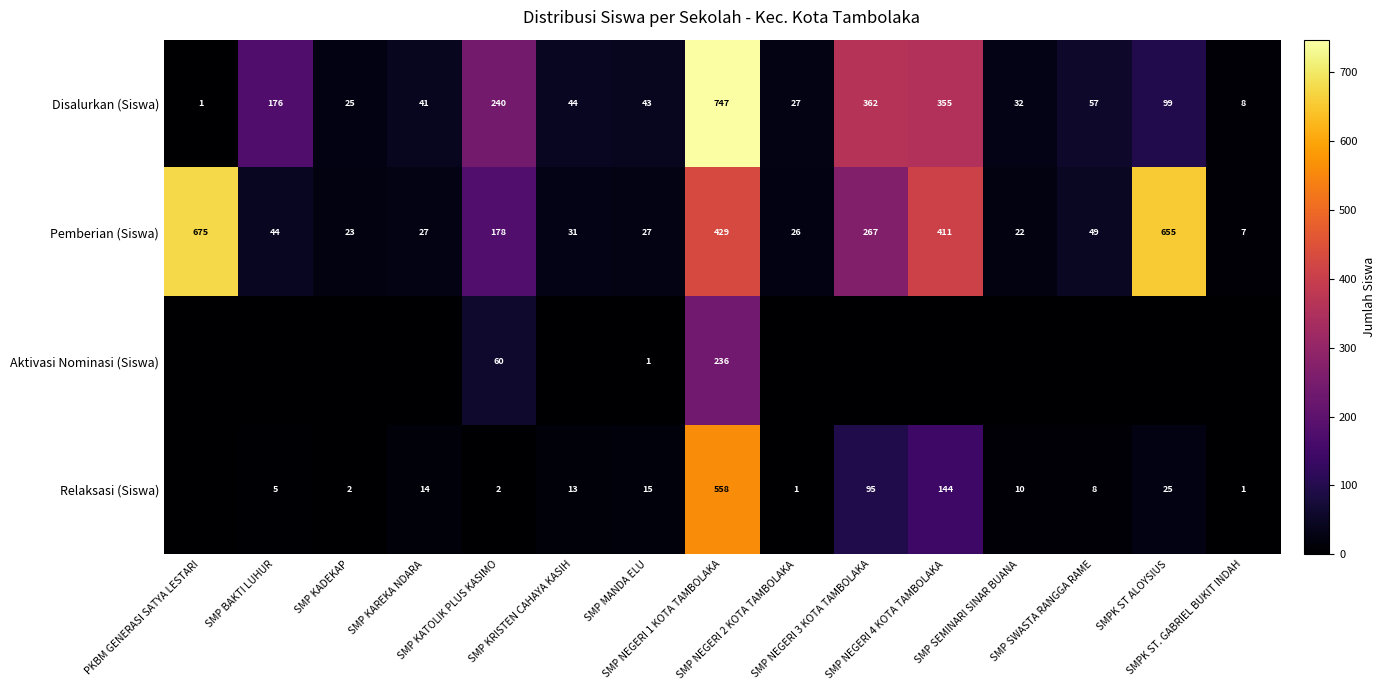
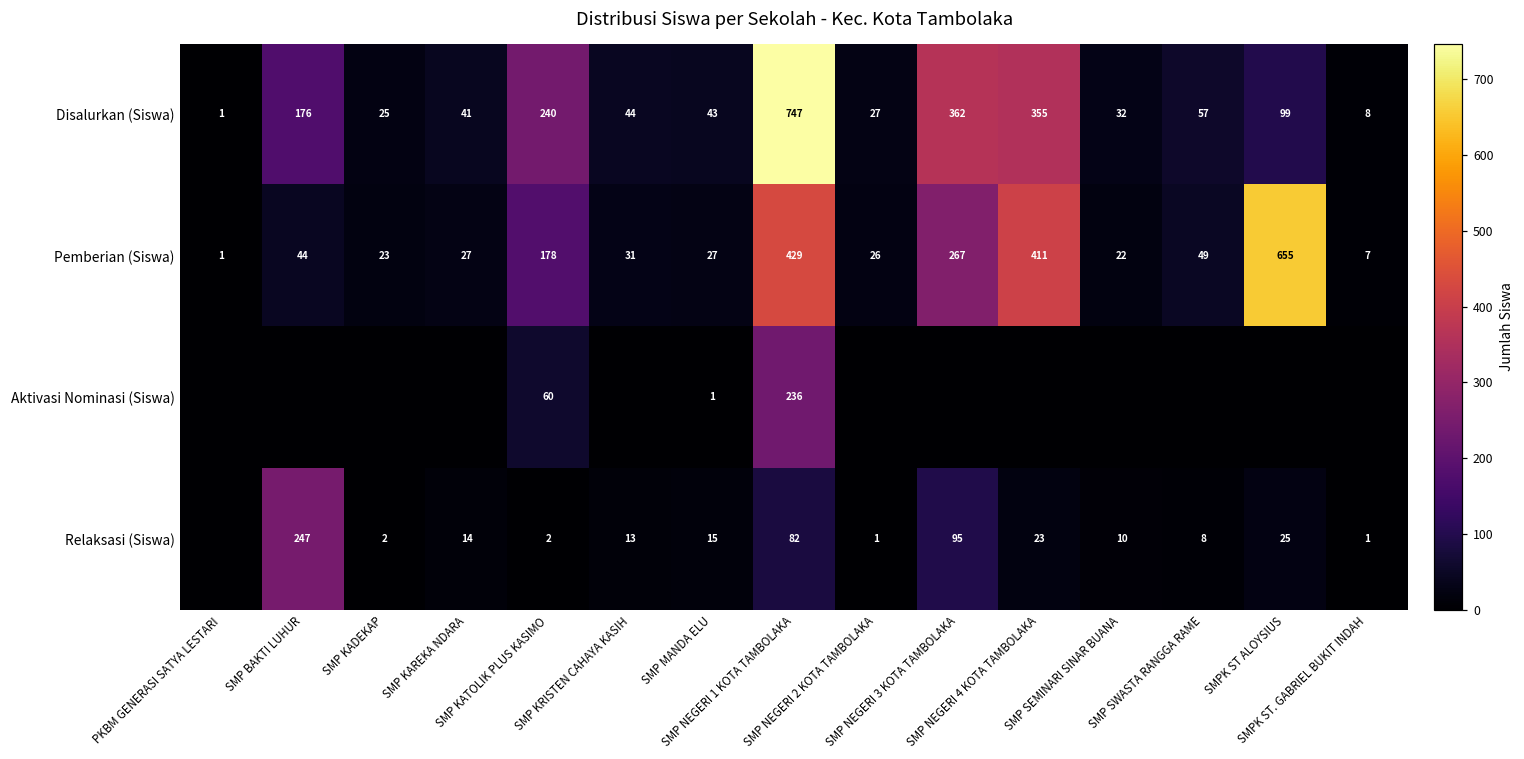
  {
    "Disalurkan (Siswa)": {
      "PKBM GENERASI SATYA LESTARI": 1,
      "SMP BAKTI LUHUR": 176,
      "SMP KADEKAP": 25,
      "SMP KAREKA NDARA": 41,
      "SMP KATOLIK PLUS KASIMO": 240,
      "SMP KRISTEN CAHAYA KASIH": 44,
      "SMP MANDA ELU": 43,
      "SMP NEGERI 1 KOTA TAMBOLAKA": 747,
      "SMP NEGERI 2 KOTA TAMBOLAKA": 27,
      "SMP NEGERI 3 KOTA TAMBOLAKA": 362,
      "SMP NEGERI 4 KOTA TAMBOLAKA": 355,
      "SMP SEMINARI SINAR BUANA": 32,
      "SMP SWASTA RANGGA RAME": 57,
      "SMPK ST ALOYSIUS": 99,
      "SMPK ST. GABRIEL BUKIT INDAH": 8
    },
    "Pemberian (Siswa)": {
-     "PKBM GENERASI SATYA LESTARI": 675,
+     "PKBM GENERASI SATYA LESTARI": 1,
      "SMP BAKTI LUHUR": 44,
      "SMP KADEKAP": 23,
      "SMP KAREKA NDARA": 27,
      "SMP KATOLIK PLUS KASIMO": 178,
      "SMP KRISTEN CAHAYA KASIH": 31,
      "SMP MANDA ELU": 27,
      "SMP NEGERI 1 KOTA TAMBOLAKA": 429,
      "SMP NEGERI 2 KOTA TAMBOLAKA": 26,
      "SMP NEGERI 3 KOTA TAMBOLAKA": 267,
      "SMP NEGERI 4 KOTA TAMBOLAKA": 411,
      "SMP SEMINARI SINAR BUANA": 22,
      "SMP SWASTA RANGGA RAME": 49,
      "SMPK ST ALOYSIUS": 655,
      "SMPK ST. GABRIEL BUKIT INDAH": 7
    },
    "Aktivasi Nominasi (Siswa)": {
      "SMP KATOLIK PLUS KASIMO": 60,
      "SMP MANDA ELU": 1,
      "SMP NEGERI 1 KOTA TAMBOLAKA": 236
    },
    "Relaksasi (Siswa)": {
-     "SMP BAKTI LUHUR": 5,
+     "SMP BAKTI LUHUR": 247,
      "SMP KADEKAP": 2,
      "SMP KAREKA NDARA": 14,
      "SMP KATOLIK PLUS KASIMO": 2,
      "SMP KRISTEN CAHAYA KASIH": 13,
      "SMP MANDA ELU": 15,
-     "SMP NEGERI 1 KOTA TAMBOLAKA": 558,
+     "SMP NEGERI 1 KOTA TAMBOLAKA": 82,
      "SMP NEGERI 2 KOTA TAMBOLAKA": 1,
      "SMP NEGERI 3 KOTA TAMBOLAKA": 95,
-     "SMP NEGERI 4 KOTA TAMBOLAKA": 144,
+     "SMP NEGERI 4 KOTA TAMBOLAKA": 23,
      "SMP SEMINARI SINAR BUANA": 10,
      "SMP SWASTA RANGGA RAME": 8,
      "SMPK ST ALOYSIUS": 25,
      "SMPK ST. GABRIEL BUKIT INDAH": 1
    }
  }
